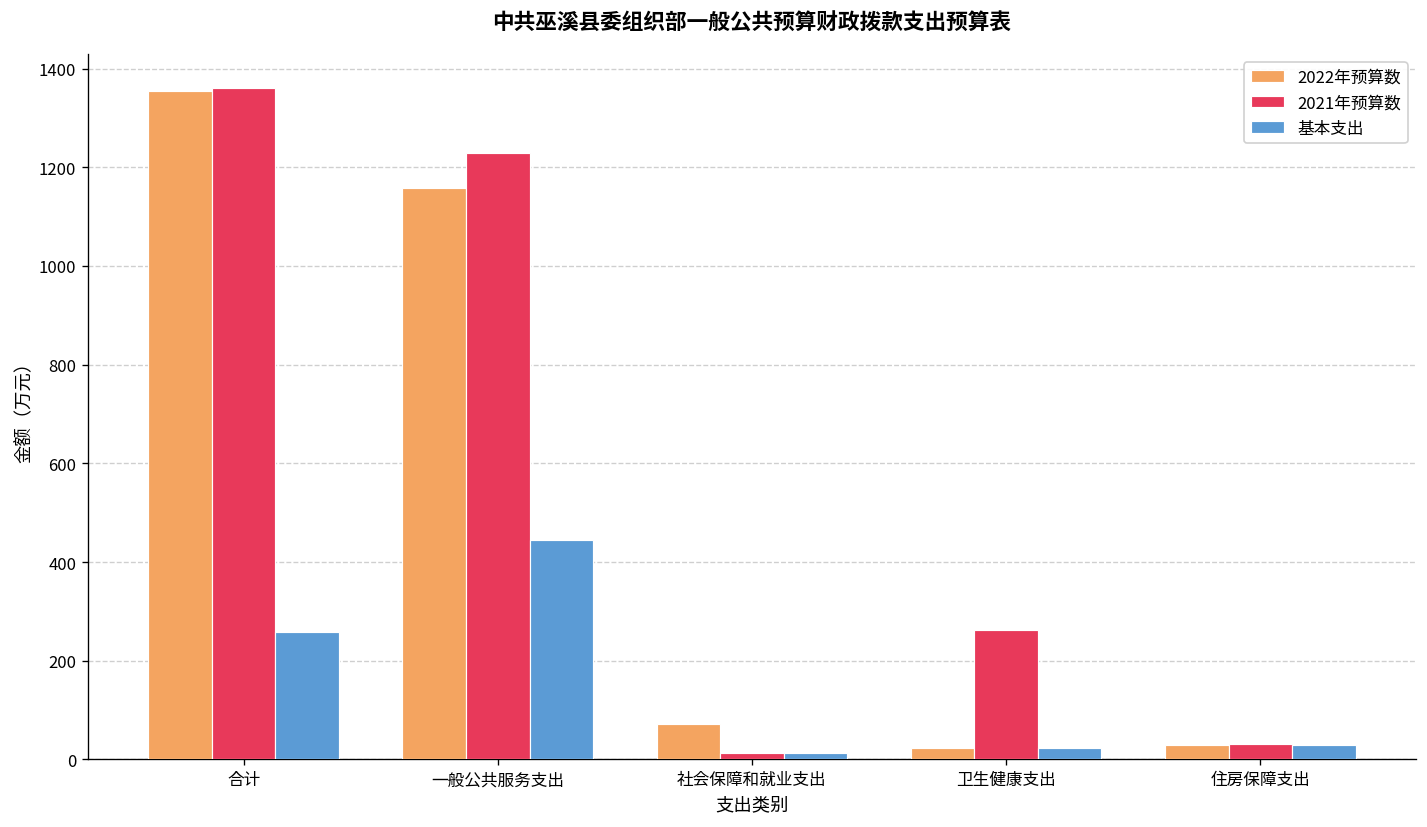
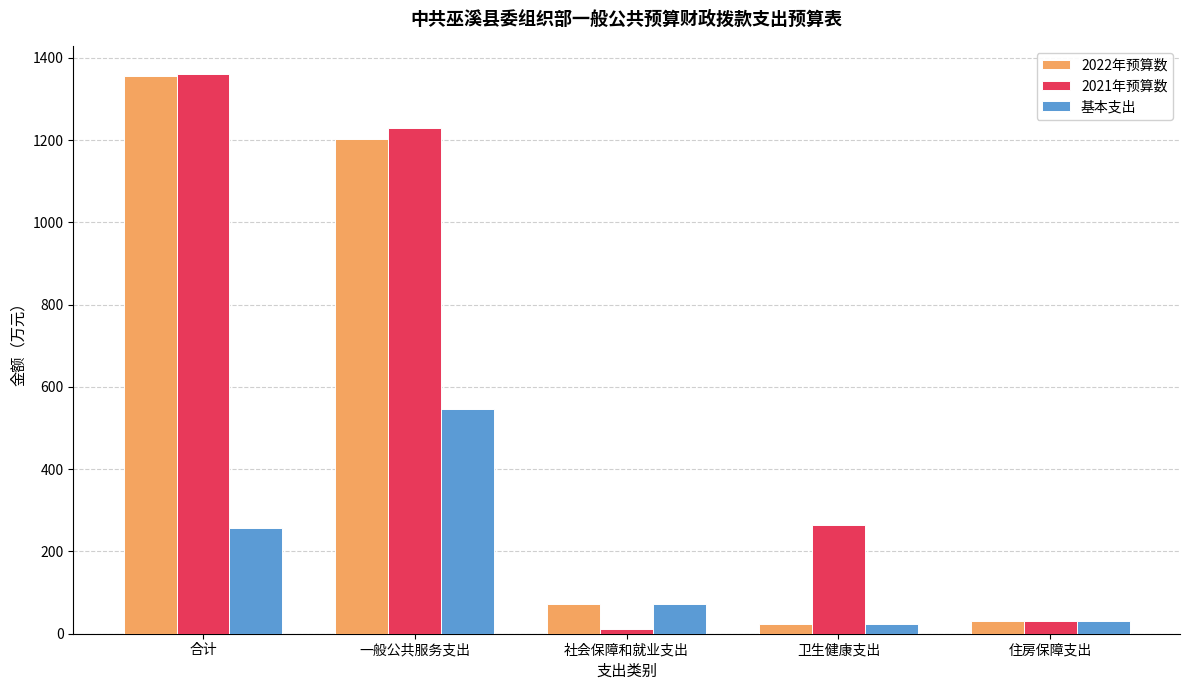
  {
    "2022年预算数": {
      "合计": 1360,
-     "一般公共服务支出": 1160,
+     "一般公共服务支出": 1200,
      "社会保障和就业支出": 70,
      "卫生健康支出": 20,
      "住房保障支出": 30
    },
    "2021年预算数": {
      "合计": 1360,
      "一般公共服务支出": 1230,
      "社会保障和就业支出": 10,
      "卫生健康支出": 260,
      "住房保障支出": 30
    },
    "基本支出": {
      "合计": 260,
-     "一般公共服务支出": 440,
-     "社会保障和就业支出": 10,
+     "一般公共服务支出": 550,
+     "社会保障和就业支出": 70,
      "卫生健康支出": 20,
      "住房保障支出": 30
    }
  }
